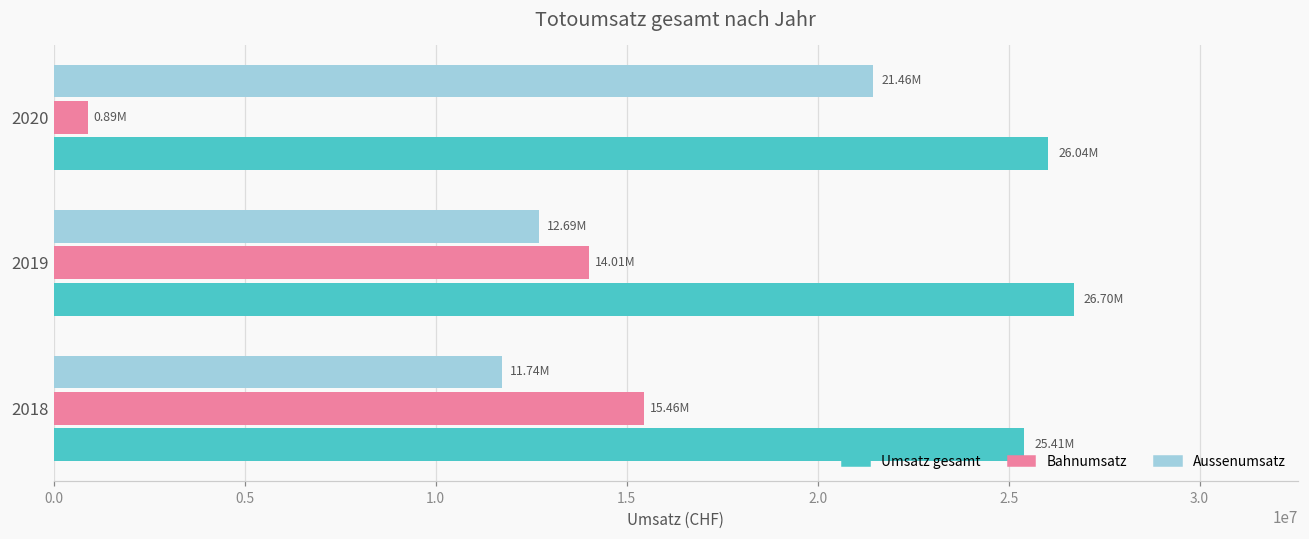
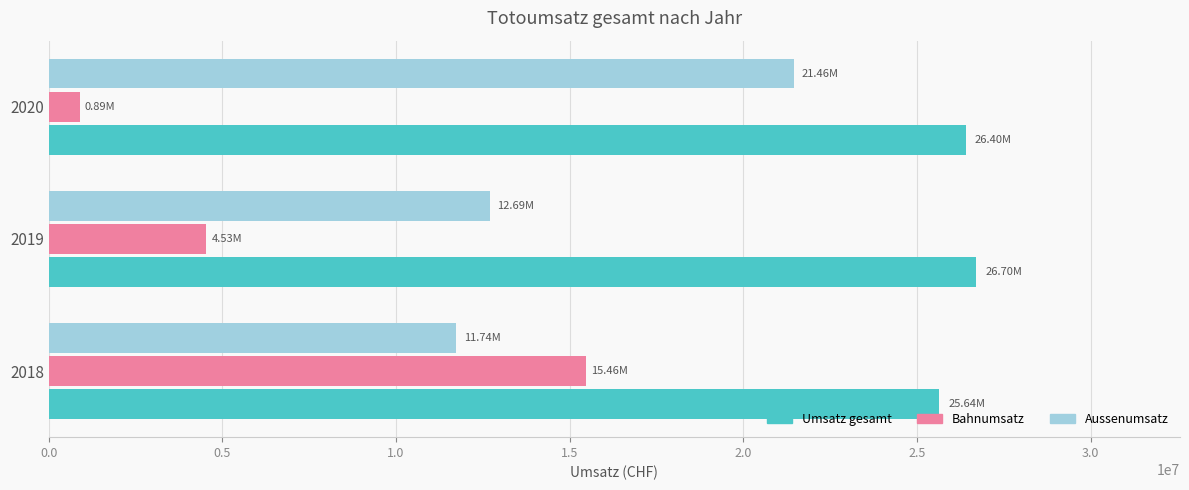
  {
    "Umsatz gesamt": {
-     "2020": "26.04M",
+     "2020": "26.40M",
      "2019": "26.70M",
-     "2018": "25.41M"
+     "2018": "25.64M"
    },
    "Bahnumsatz": {
      "2020": "0.89M",
-     "2019": "14.01M",
+     "2019": "4.53M",
      "2018": "15.46M"
    },
    "Aussenumsatz": {
      "2020": "21.46M",
      "2019": "12.69M",
      "2018": "11.74M"
    }
  }
